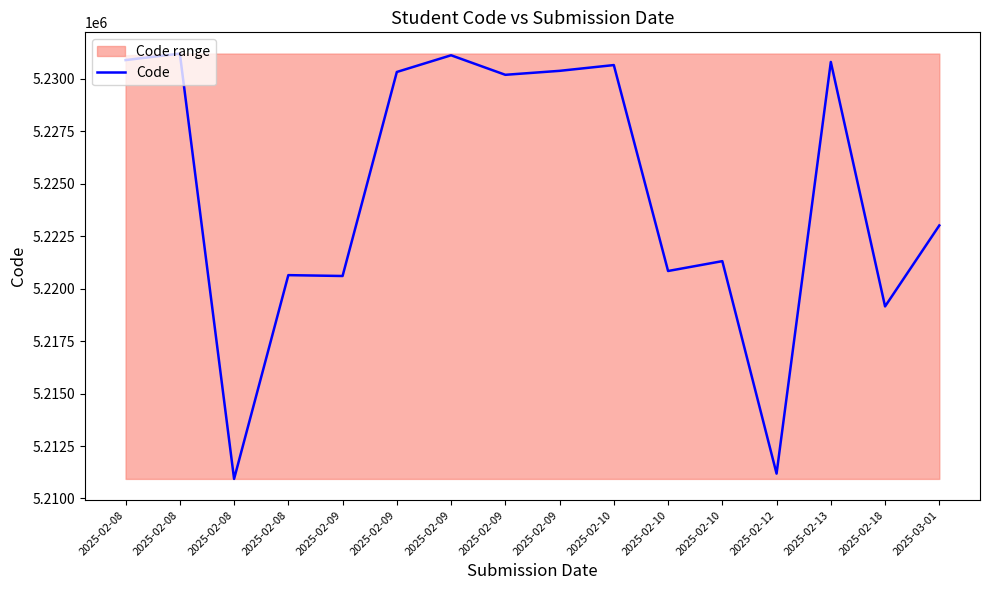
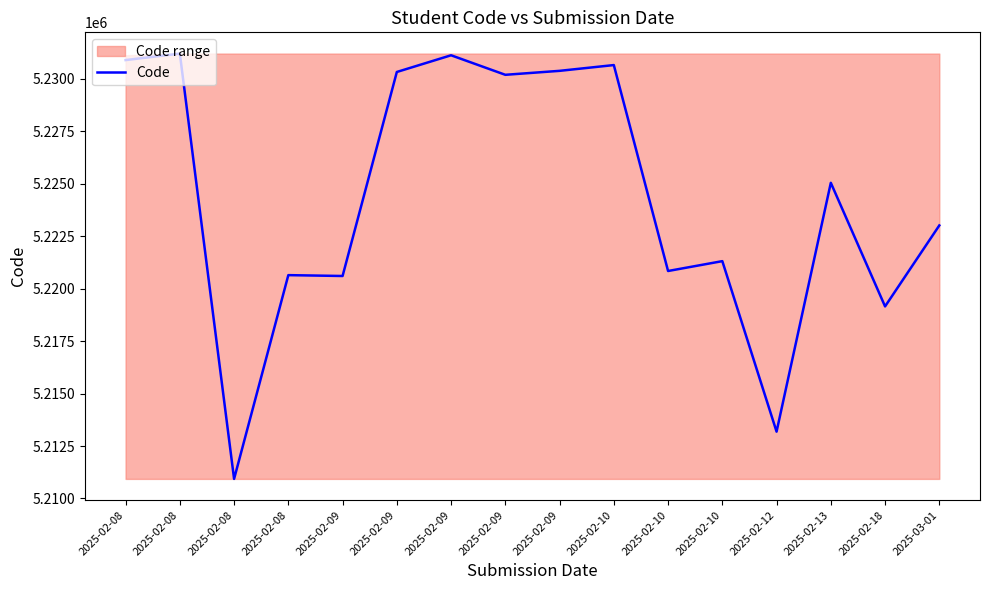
  {
    "Code": {
-     "2025-02-12": 5211200,
-     "2025-02-13": 5230800,
+     "2025-02-12": 5213200,
+     "2025-02-13": 5225000,
      "2025-02-18": 5219200,
      "2025-03-01": 5223000
    },
    "Code range": {
      "2025-02-12": 5231200,
      "2025-02-13": 5231200,
      "2025-02-18": 5231200,
      "2025-03-01": 5231200
    }
  }
